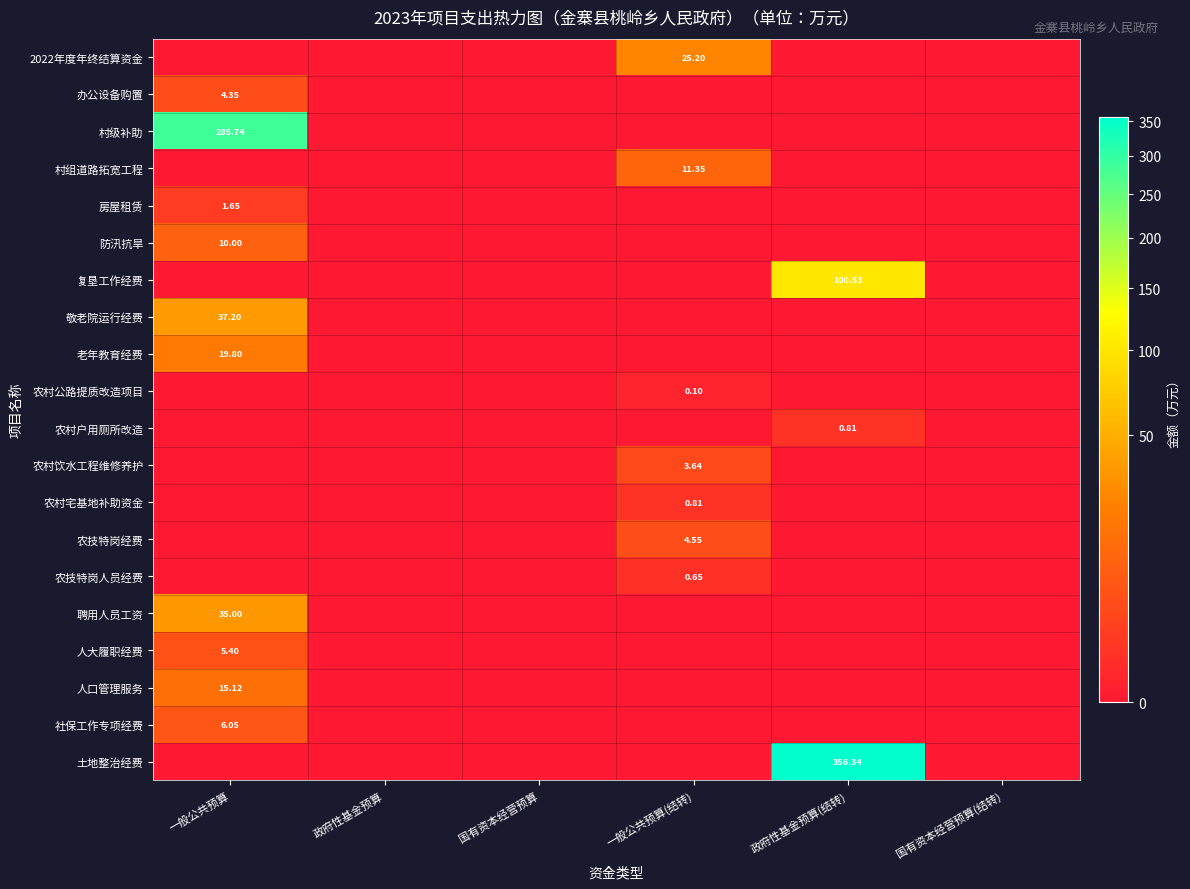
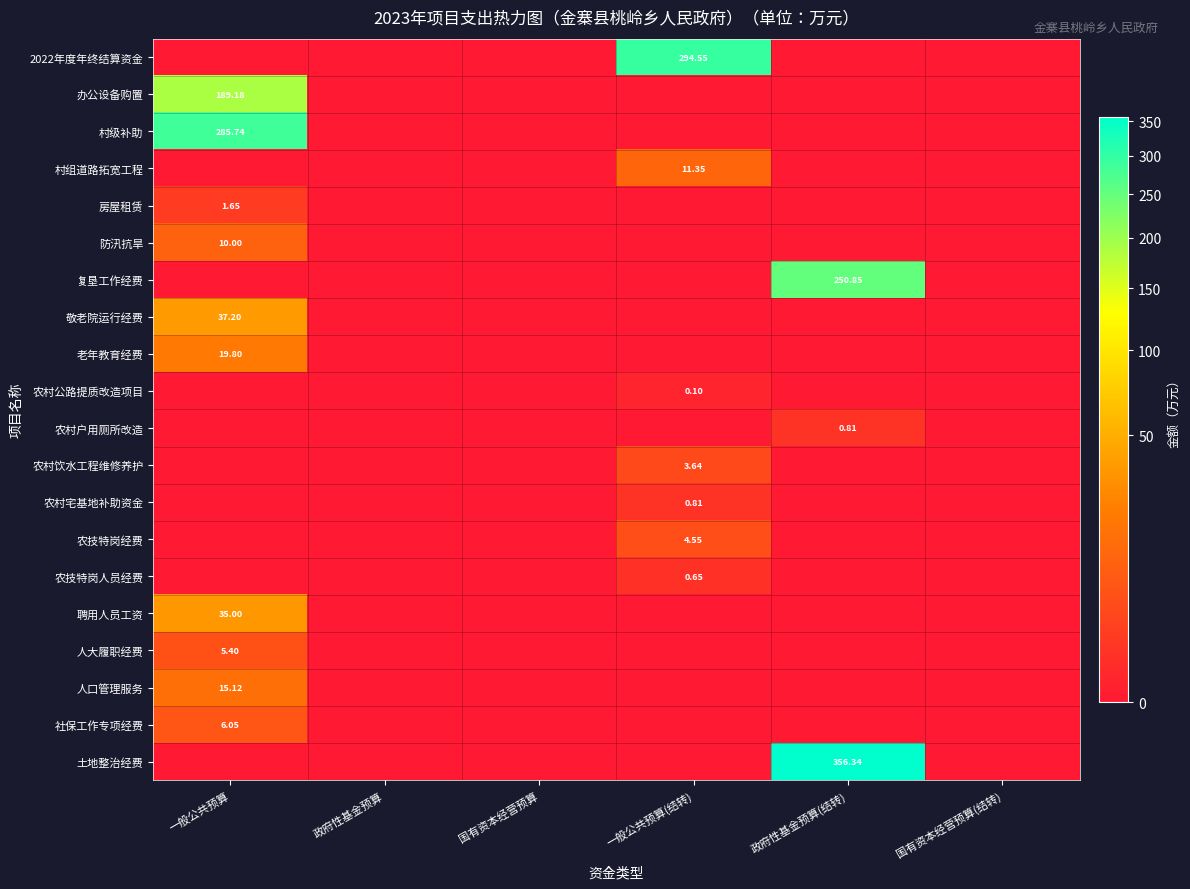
  {
    "2022年度年终结算资金": {
-     "一般公共预算(结转)": 25.20
+     "一般公共预算(结转)": 294.55
    },
    "办公设备购置": {
-     "一般公共预算": 4.35
+     "一般公共预算": 189.18
    },
    "村级补助": {
      "一般公共预算": 285.74
    },
    "村组道路拓宽工程": {
      "一般公共预算(结转)": 11.35
    },
    "房屋租赁": {
      "一般公共预算": 1.65
    },
    "防汛抗旱": {
      "一般公共预算": 10.00
    },
    "复垦工作经费": {
-     "政府性基金预算(结转)": 100.53
+     "政府性基金预算(结转)": 250.85
    },
    "敬老院运行经费": {
      "一般公共预算": 37.20
    },
    "老年教育经费": {
      "一般公共预算": 19.80
    },
    "农村公路提质改造项目": {
      "一般公共预算(结转)": 0.10
    },
    "农村户用厕所改造": {
      "政府性基金预算(结转)": 0.81
    },
    "农村饮水工程维修养护": {
      "一般公共预算(结转)": 3.64
    },
    "农村宅基地补助资金": {
      "一般公共预算(结转)": 0.81
    },
    "农技特岗经费": {
      "一般公共预算(结转)": 4.55
    },
    "农技特岗人员经费": {
      "一般公共预算(结转)": 0.65
    },
    "聘用人员工资": {
      "一般公共预算": 35.00
    },
    "人大履职经费": {
      "一般公共预算": 5.40
    },
    "人口管理服务": {
      "一般公共预算": 15.12
    },
    "社保工作专项经费": {
      "一般公共预算": 6.05
    },
    "土地整治经费": {
      "政府性基金预算(结转)": 356.34
    }
  }
